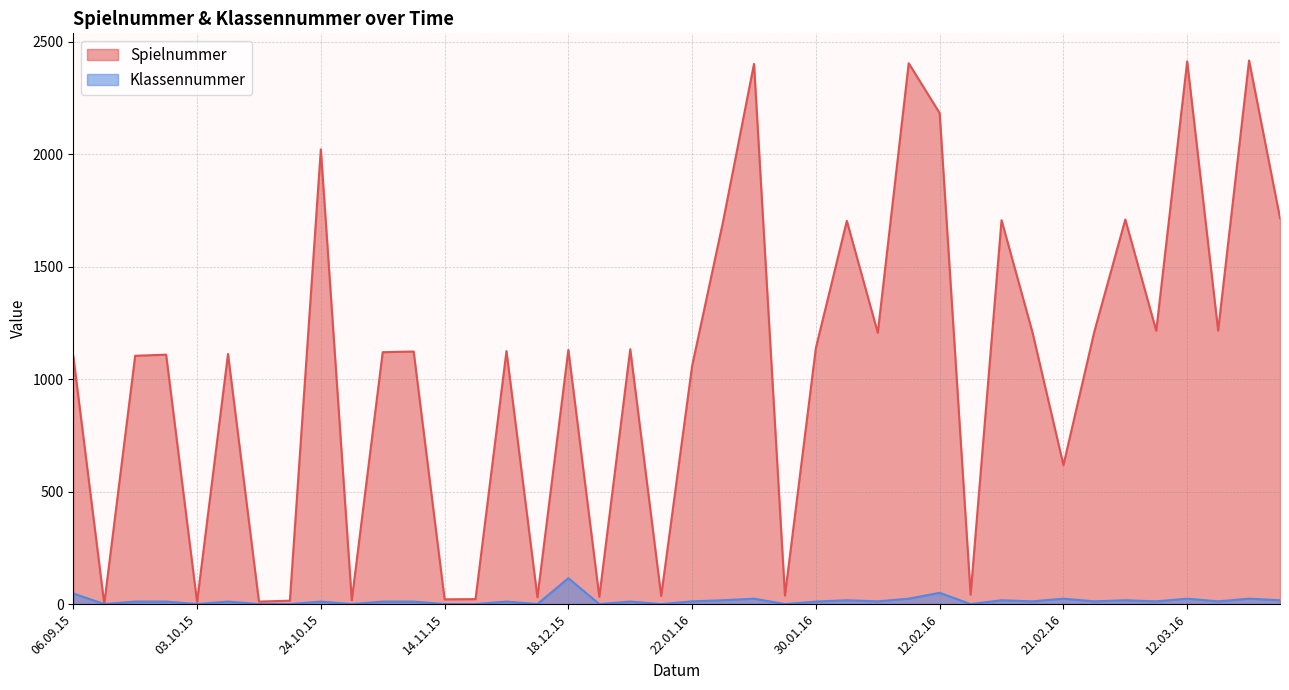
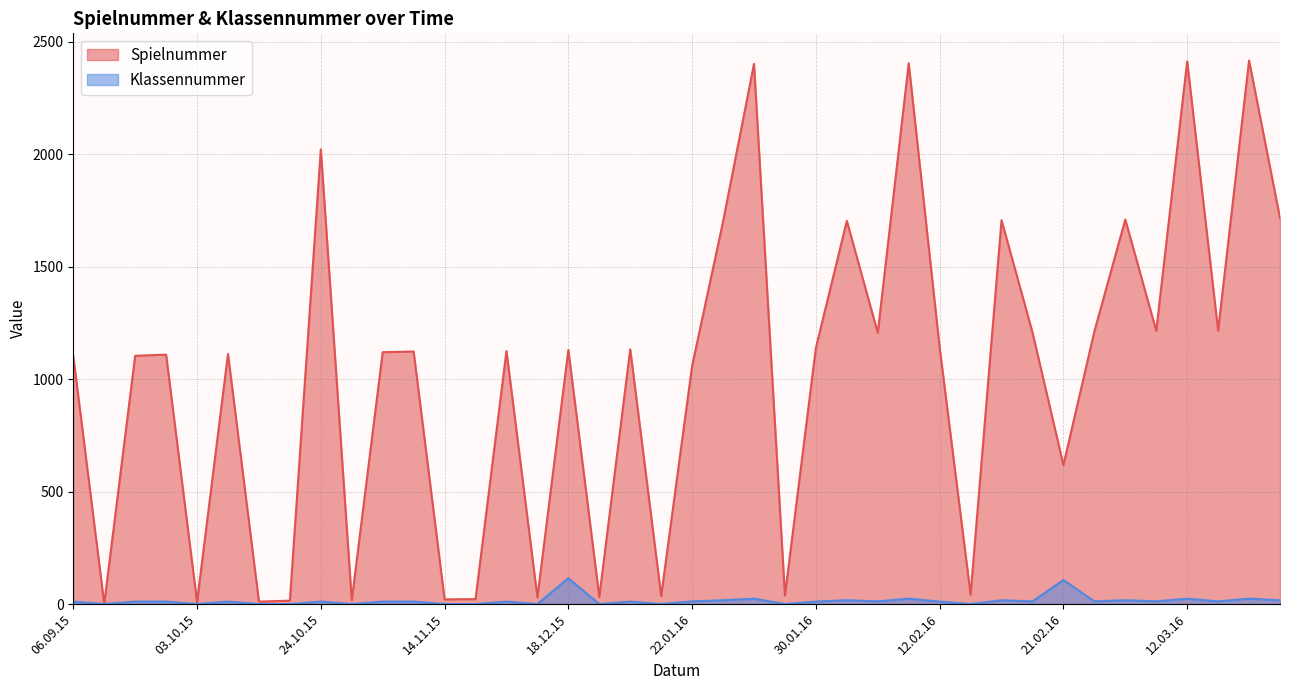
  {
    "Spielnummer": {
      "06.09.15": 1100,
      "24.10.15": 2020,
      "18.12.15": 1130,
      "22.01.16": 1060,
-     "12.02.16": 2180,
+     "12.02.16": 1140,
      "21.02.16": 620
    },
    "Klassennummer": {
-     "06.09.15": 50,
+     "06.09.15": 10,
      "24.10.15": 10,
      "18.12.15": 120,
      "22.01.16": 10,
-     "12.02.16": 50,
-     "21.02.16": 20
+     "12.02.16": 10,
+     "21.02.16": 110
    }
  }
